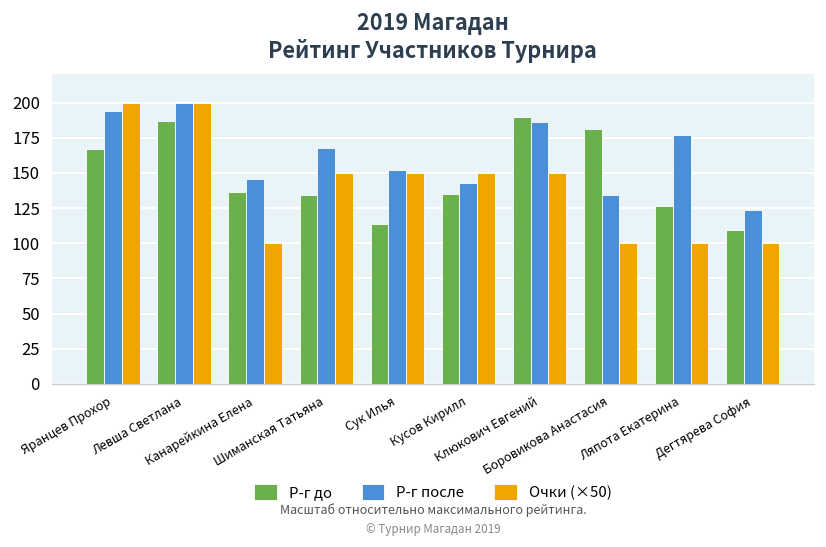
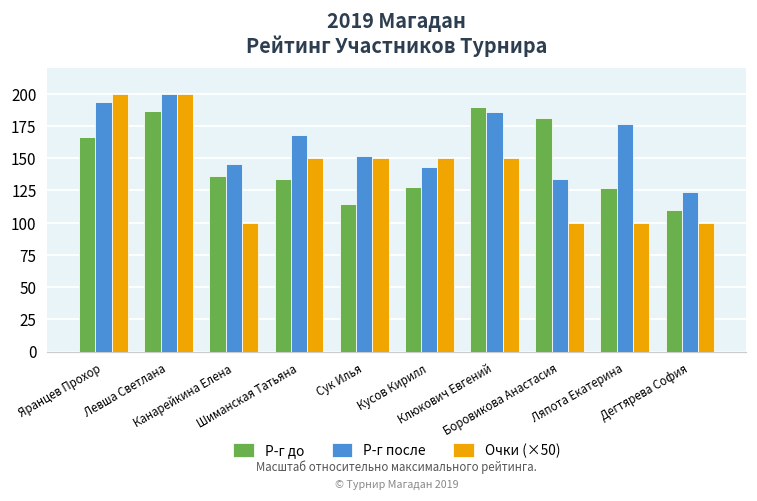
  {
    "Р-г до": {
      "Яранцев Прохор": 167,
      "Левша Светлана": 187,
      "Канарейкина Елена": 136,
      "Шиманская Татьяна": 134,
      "Сук Илья": 114,
-     "Кусов Кирилл": 135,
+     "Кусов Кирилл": 128,
      "Клюкович Евгений": 190,
      "Боровикова Анастасия": 181,
      "Ляпота Екатерина": 126,
      "Дегтярева София": 110
    },
    "Р-г после": {
      "Яранцев Прохор": 194,
      "Левша Светлана": 200,
      "Канарейкина Елена": 146,
      "Шиманская Татьяна": 168,
      "Сук Илья": 152,
      "Кусов Кирилл": 143,
      "Клюкович Евгений": 186,
      "Боровикова Анастасия": 134,
      "Ляпота Екатерина": 177,
      "Дегтярева София": 124
    },
    "Очки (×50)": {
      "Яранцев Прохор": 200,
      "Левша Светлана": 200,
      "Канарейкина Елена": 100,
      "Шиманская Татьяна": 150,
      "Сук Илья": 150,
      "Кусов Кирилл": 150,
      "Клюкович Евгений": 150,
      "Боровикова Анастасия": 100,
      "Ляпота Екатерина": 100,
      "Дегтярева София": 100
    }
  }
